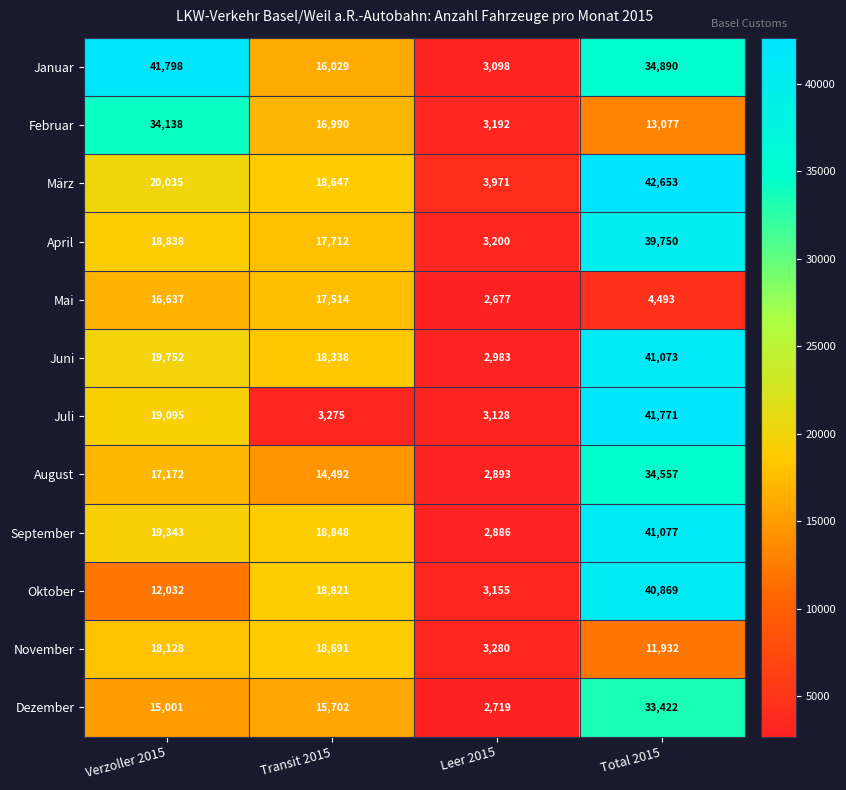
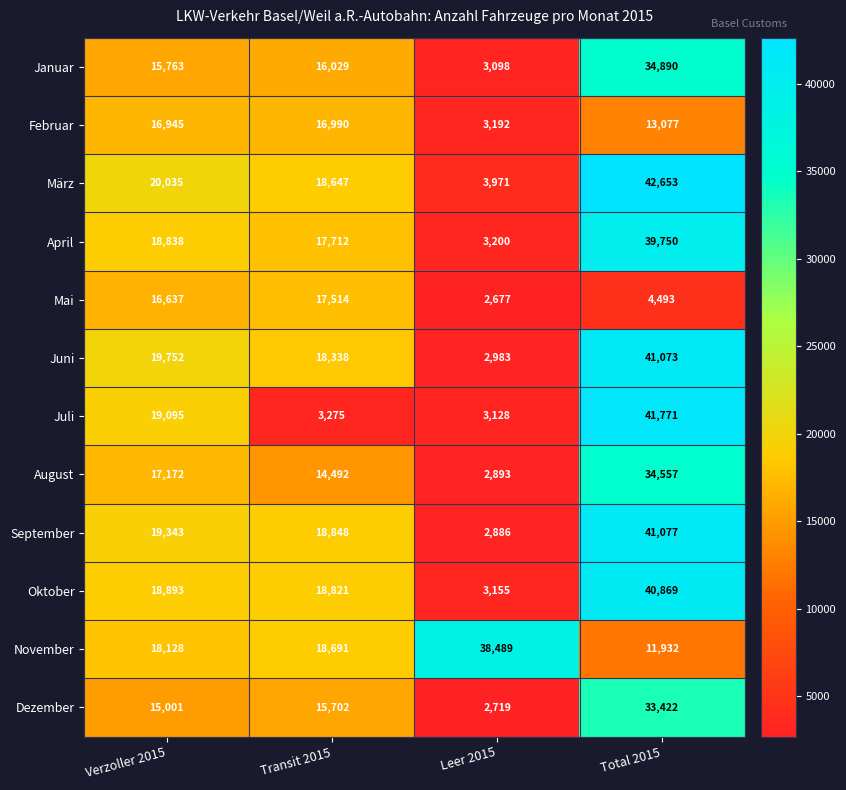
  {
    "Januar": {
-     "Verzoller 2015": "41,798",
+     "Verzoller 2015": "15,763",
      "Transit 2015": "16,029",
      "Leer 2015": "3,098",
      "Total 2015": "34,890"
    },
    "Februar": {
-     "Verzoller 2015": "34,138",
+     "Verzoller 2015": "16,945",
      "Transit 2015": "16,990",
      "Leer 2015": "3,192",
      "Total 2015": "13,077"
    },
    "März": {
      "Verzoller 2015": "20,035",
      "Transit 2015": "18,647",
      "Leer 2015": "3,971",
      "Total 2015": "42,653"
    },
    "April": {
      "Verzoller 2015": "18,838",
      "Transit 2015": "17,712",
      "Leer 2015": "3,200",
      "Total 2015": "39,750"
    },
    "Mai": {
      "Verzoller 2015": "16,637",
      "Transit 2015": "17,514",
      "Leer 2015": "2,677",
      "Total 2015": "4,493"
    },
    "Juni": {
      "Verzoller 2015": "19,752",
      "Transit 2015": "18,338",
      "Leer 2015": "2,983",
      "Total 2015": "41,073"
    },
    "Juli": {
      "Verzoller 2015": "19,095",
      "Transit 2015": "3,275",
      "Leer 2015": "3,128",
      "Total 2015": "41,771"
    },
    "August": {
      "Verzoller 2015": "17,172",
      "Transit 2015": "14,492",
      "Leer 2015": "2,893",
      "Total 2015": "34,557"
    },
    "September": {
      "Verzoller 2015": "19,343",
      "Transit 2015": "18,848",
      "Leer 2015": "2,886",
      "Total 2015": "41,077"
    },
    "Oktober": {
-     "Verzoller 2015": "12,032",
+     "Verzoller 2015": "18,893",
      "Transit 2015": "18,821",
      "Leer 2015": "3,155",
      "Total 2015": "40,869"
    },
    "November": {
      "Verzoller 2015": "18,128",
      "Transit 2015": "18,691",
-     "Leer 2015": "3,280",
+     "Leer 2015": "38,489",
      "Total 2015": "11,932"
    },
    "Dezember": {
      "Verzoller 2015": "15,001",
      "Transit 2015": "15,702",
      "Leer 2015": "2,719",
      "Total 2015": "33,422"
    }
  }
